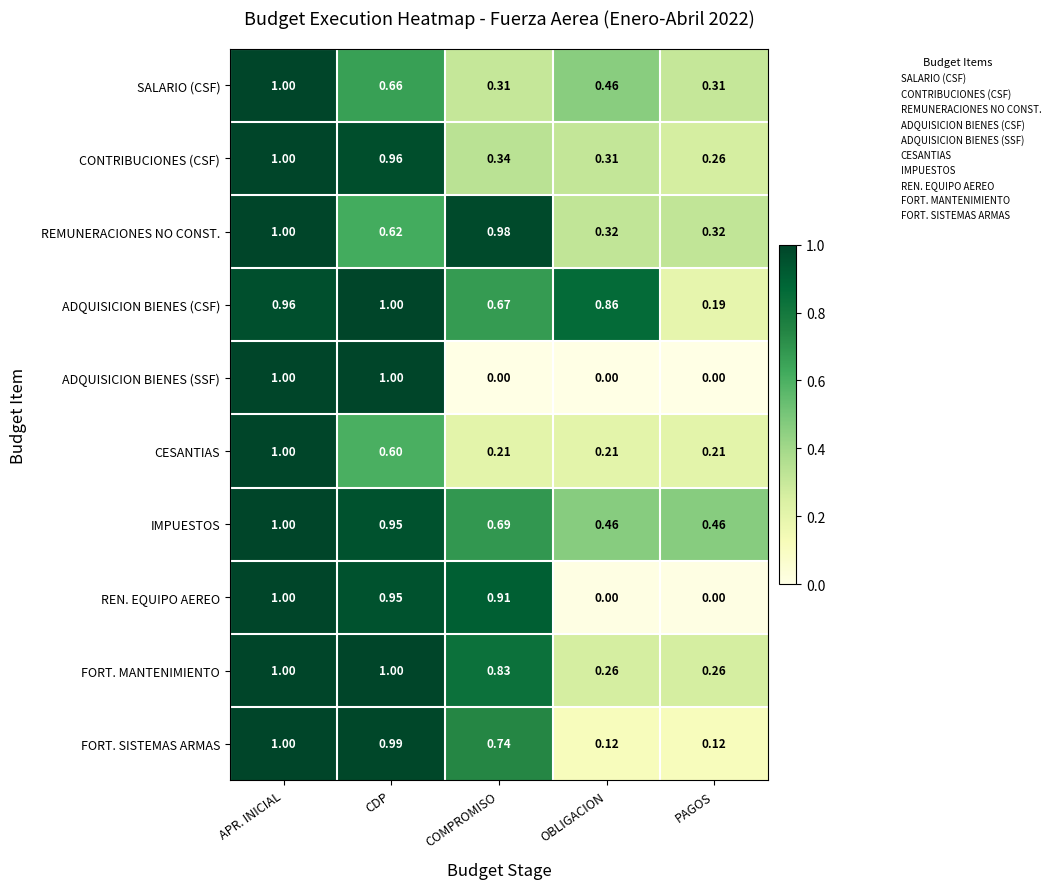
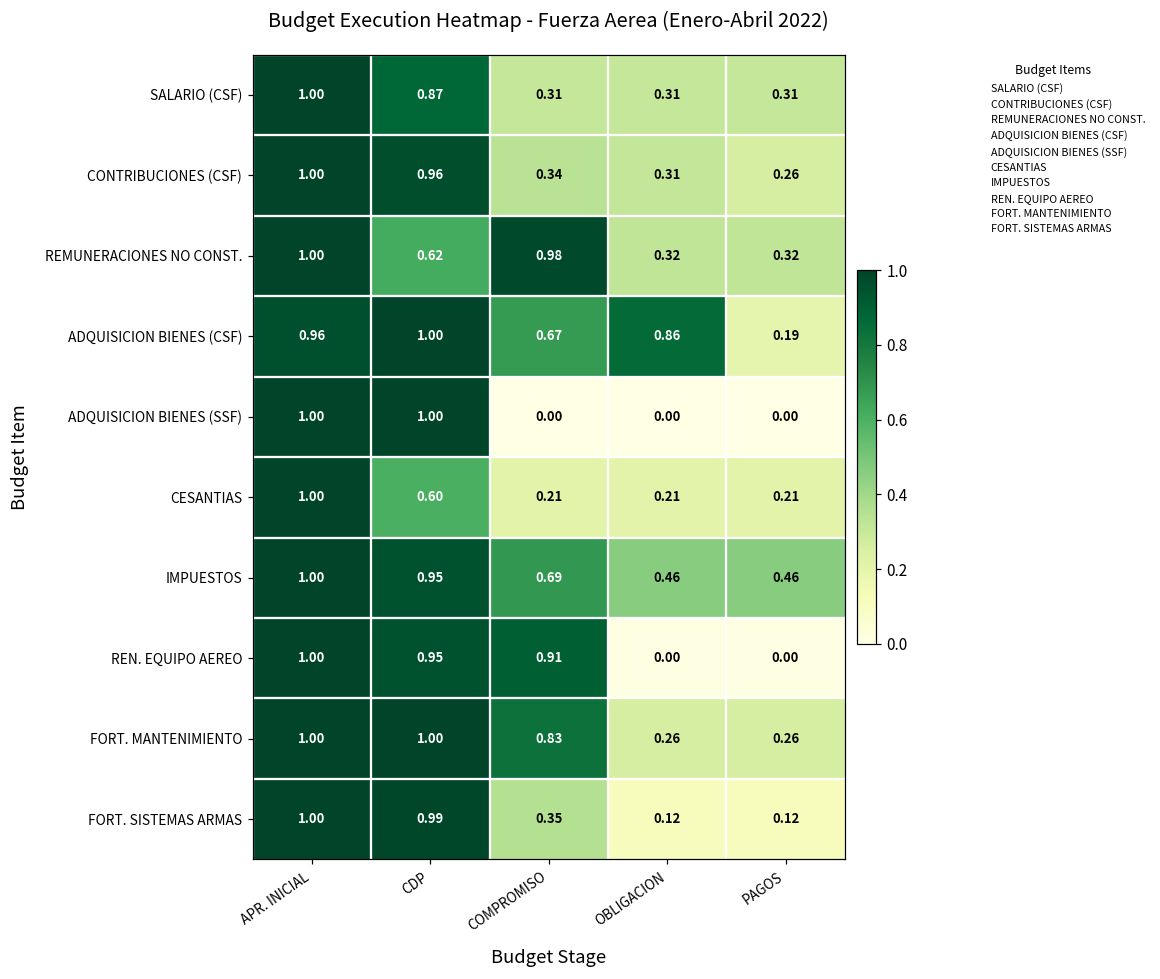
  {
    "SALARIO (CSF)": {
      "APR. INICIAL": 1.00,
-     "CDP": 0.66,
+     "CDP": 0.87,
      "COMPROMISO": 0.31,
-     "OBLIGACION": 0.46,
+     "OBLIGACION": 0.31,
      "PAGOS": 0.31
    },
    "CONTRIBUCIONES (CSF)": {
      "APR. INICIAL": 1.00,
      "CDP": 0.96,
      "COMPROMISO": 0.34,
      "OBLIGACION": 0.31,
      "PAGOS": 0.26
    },
    "REMUNERACIONES NO CONST.": {
      "APR. INICIAL": 1.00,
      "CDP": 0.62,
      "COMPROMISO": 0.98,
      "OBLIGACION": 0.32,
      "PAGOS": 0.32
    },
    "ADQUISICION BIENES (CSF)": {
      "APR. INICIAL": 0.96,
      "CDP": 1.00,
      "COMPROMISO": 0.67,
      "OBLIGACION": 0.86,
      "PAGOS": 0.19
    },
    "ADQUISICION BIENES (SSF)": {
      "APR. INICIAL": 1.00,
      "CDP": 1.00,
      "COMPROMISO": 0.00,
      "OBLIGACION": 0.00,
      "PAGOS": 0.00
    },
    "CESANTIAS": {
      "APR. INICIAL": 1.00,
      "CDP": 0.60,
      "COMPROMISO": 0.21,
      "OBLIGACION": 0.21,
      "PAGOS": 0.21
    },
    "IMPUESTOS": {
      "APR. INICIAL": 1.00,
      "CDP": 0.95,
      "COMPROMISO": 0.69,
      "OBLIGACION": 0.46,
      "PAGOS": 0.46
    },
    "REN. EQUIPO AEREO": {
      "APR. INICIAL": 1.00,
      "CDP": 0.95,
      "COMPROMISO": 0.91,
      "OBLIGACION": 0.00,
      "PAGOS": 0.00
    },
    "FORT. MANTENIMIENTO": {
      "APR. INICIAL": 1.00,
      "CDP": 1.00,
      "COMPROMISO": 0.83,
      "OBLIGACION": 0.26,
      "PAGOS": 0.26
    },
    "FORT. SISTEMAS ARMAS": {
      "APR. INICIAL": 1.00,
      "CDP": 0.99,
-     "COMPROMISO": 0.74,
+     "COMPROMISO": 0.35,
      "OBLIGACION": 0.12,
      "PAGOS": 0.12
    }
  }
